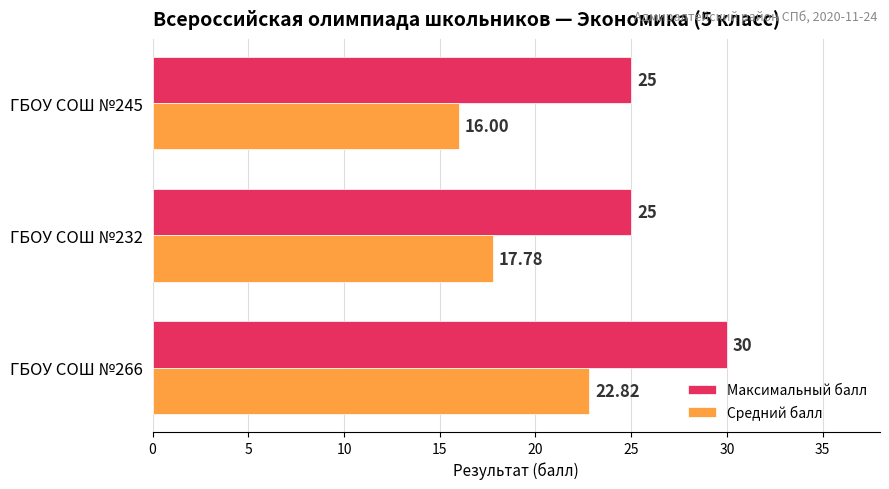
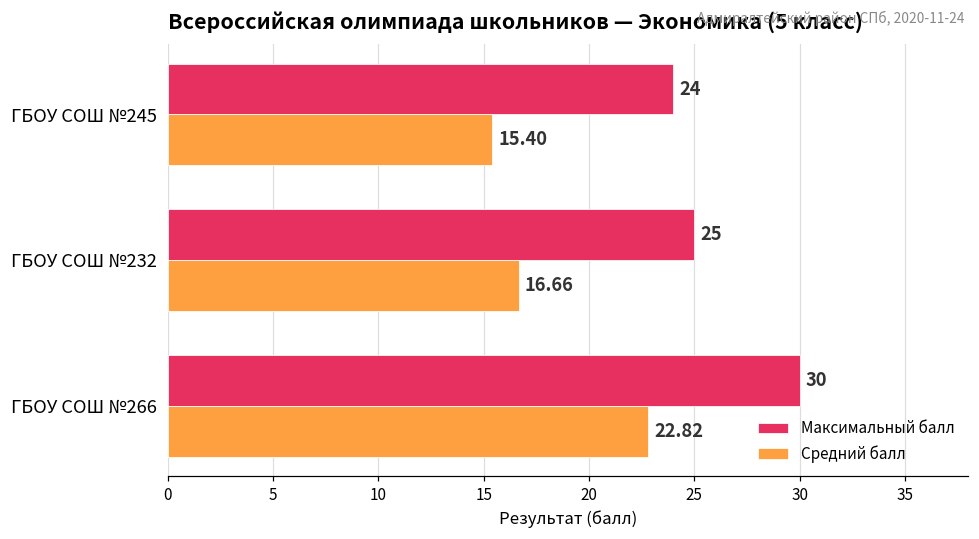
  {
    "Максимальный балл": {
-     "ГБОУ СОШ №245": 25,
+     "ГБОУ СОШ №245": 24,
      "ГБОУ СОШ №232": 25,
      "ГБОУ СОШ №266": 30
    },
    "Средний балл": {
-     "ГБОУ СОШ №245": 16.00,
-     "ГБОУ СОШ №232": 17.78,
+     "ГБОУ СОШ №245": 15.40,
+     "ГБОУ СОШ №232": 16.66,
      "ГБОУ СОШ №266": 22.82
    }
  }
